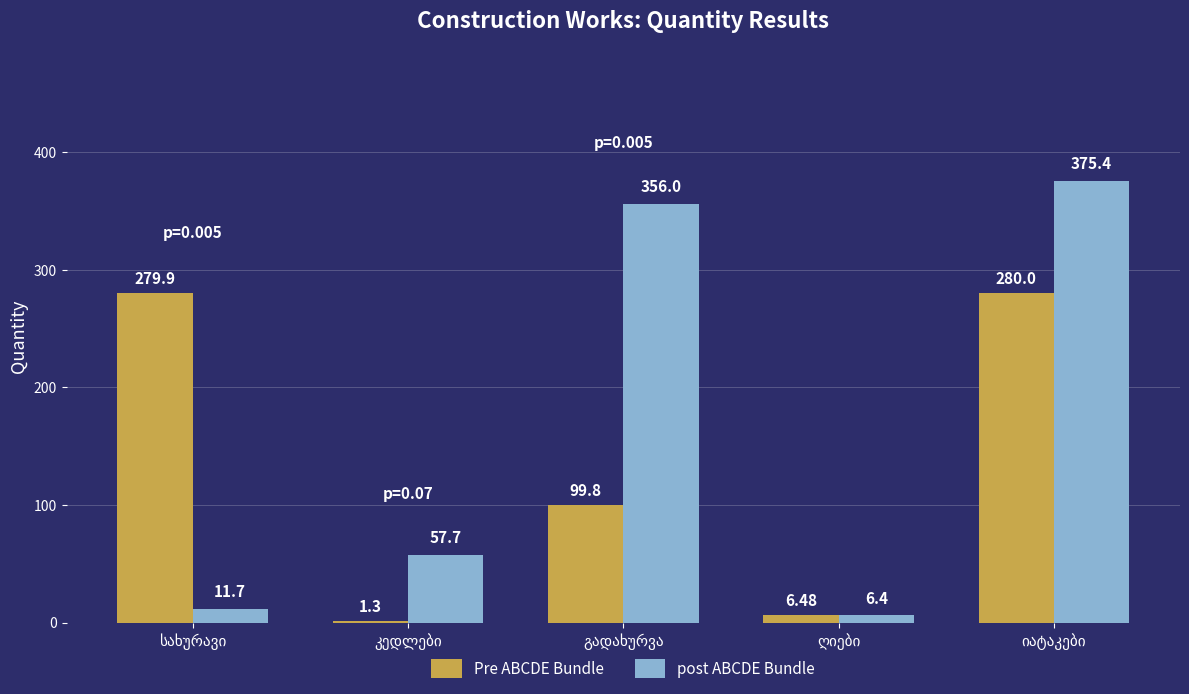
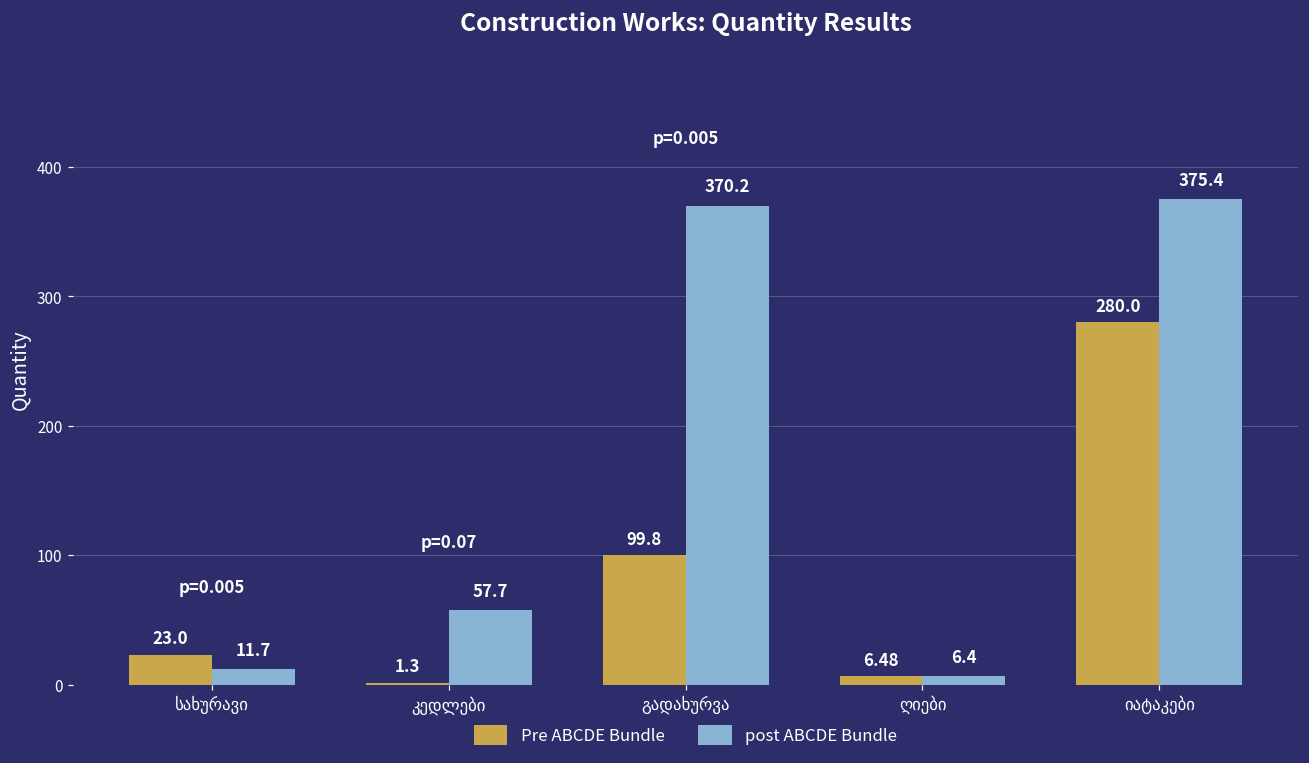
  {
    "Pre ABCDE Bundle": {
-     "სახურავი": 279.9,
+     "სახურავი": 23.0,
      "კედლები": 1.3,
      "გადახურვა": 99.8,
      "ღიები": 6.48,
      "იატაკები": 280.0
    },
    "post ABCDE Bundle": {
      "სახურავი": 11.7,
      "კედლები": 57.7,
-     "გადახურვა": 356.0,
+     "გადახურვა": 370.2,
      "ღიები": 6.4,
      "იატაკები": 375.4
    }
  }
